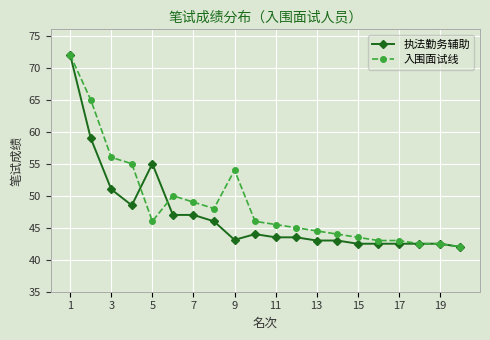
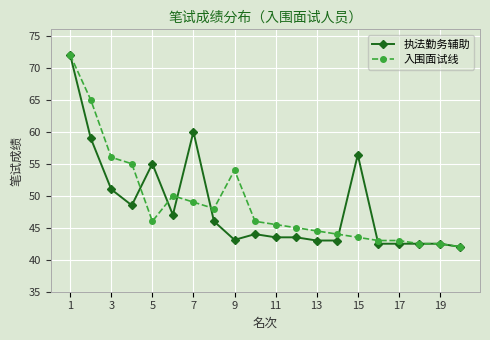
  {
    "执法勤务辅助": {
      "3": 51,
      "5": 55,
-     "7": 47,
+     "7": 60,
      "9": 43,
      "11": 44,
      "13": 43,
-     "15": 43,
+     "15": 56,
      "17": 43
    },
    "入围面试线": {
      "3": 56,
      "5": 46,
      "7": 49,
      "9": 54,
      "11": 46,
      "13": 45,
      "15": 44,
      "17": 43
    }
  }
